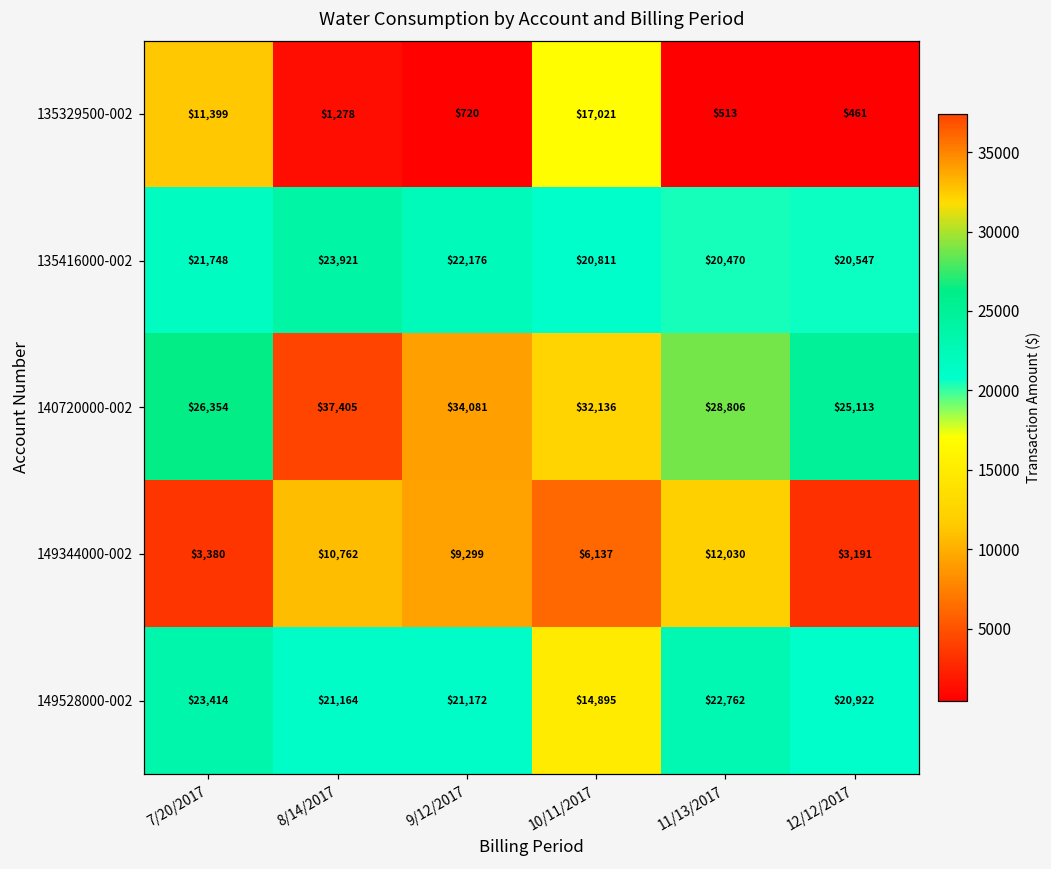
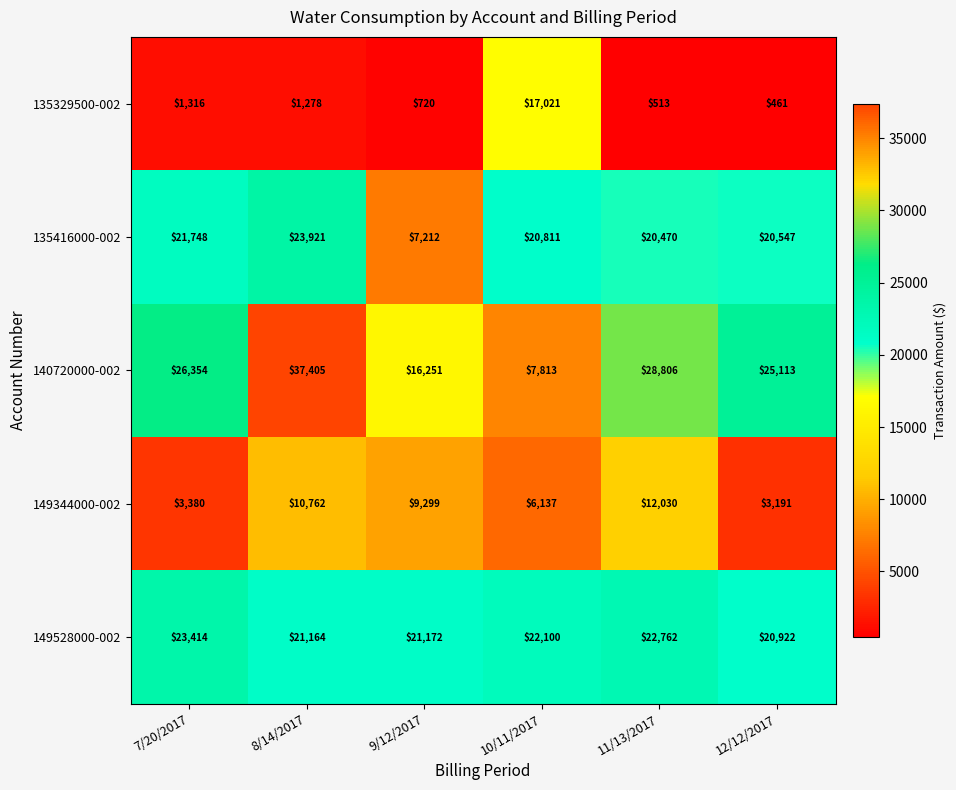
  {
    "135329500-002": {
-     "7/20/2017": "$11,399",
+     "7/20/2017": "$1,316",
      "8/14/2017": "$1,278",
      "9/12/2017": "$720",
      "10/11/2017": "$17,021",
      "11/13/2017": "$513",
      "12/12/2017": "$461"
    },
    "135416000-002": {
      "7/20/2017": "$21,748",
      "8/14/2017": "$23,921",
-     "9/12/2017": "$22,176",
+     "9/12/2017": "$7,212",
      "10/11/2017": "$20,811",
      "11/13/2017": "$20,470",
      "12/12/2017": "$20,547"
    },
    "140720000-002": {
      "7/20/2017": "$26,354",
      "8/14/2017": "$37,405",
-     "9/12/2017": "$34,081",
-     "10/11/2017": "$32,136",
+     "9/12/2017": "$16,251",
+     "10/11/2017": "$7,813",
      "11/13/2017": "$28,806",
      "12/12/2017": "$25,113"
    },
    "149344000-002": {
      "7/20/2017": "$3,380",
      "8/14/2017": "$10,762",
      "9/12/2017": "$9,299",
      "10/11/2017": "$6,137",
      "11/13/2017": "$12,030",
      "12/12/2017": "$3,191"
    },
    "149528000-002": {
      "7/20/2017": "$23,414",
      "8/14/2017": "$21,164",
      "9/12/2017": "$21,172",
-     "10/11/2017": "$14,895",
+     "10/11/2017": "$22,100",
      "11/13/2017": "$22,762",
      "12/12/2017": "$20,922"
    }
  }
